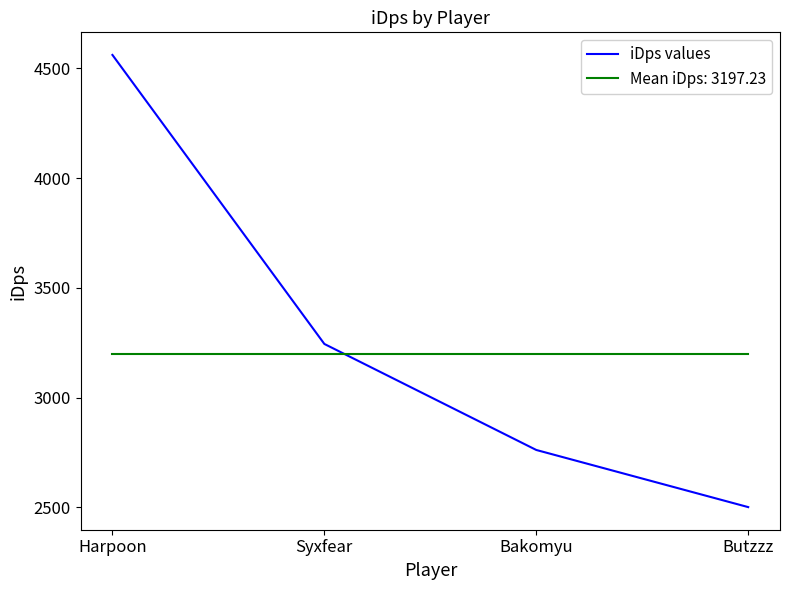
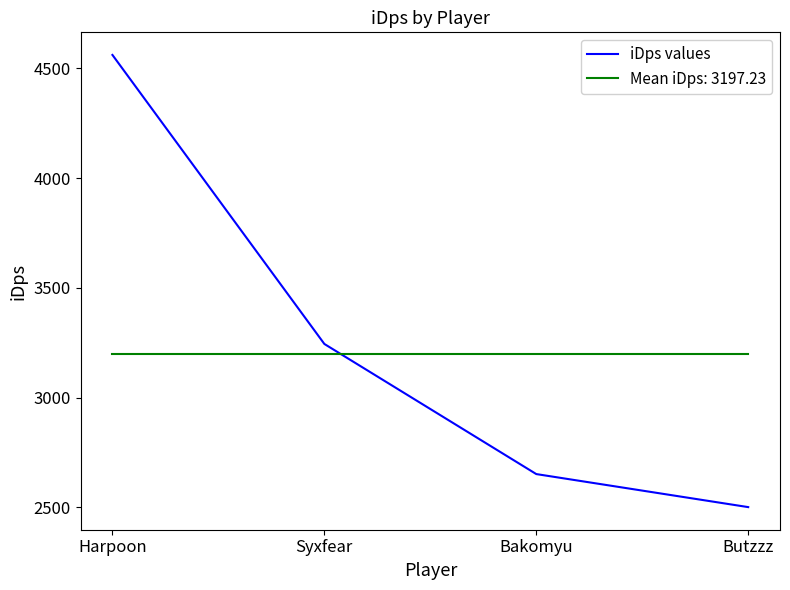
  {
    "iDps values": {
      "Harpoon": 4560,
      "Syxfear": 3240,
-     "Bakomyu": 2760,
+     "Bakomyu": 2650,
      "Butzzz": 2500
    },
    "Mean iDps: 3197.23": {
      "Harpoon": 3200,
      "Butzzz": 3200
    }
  }
